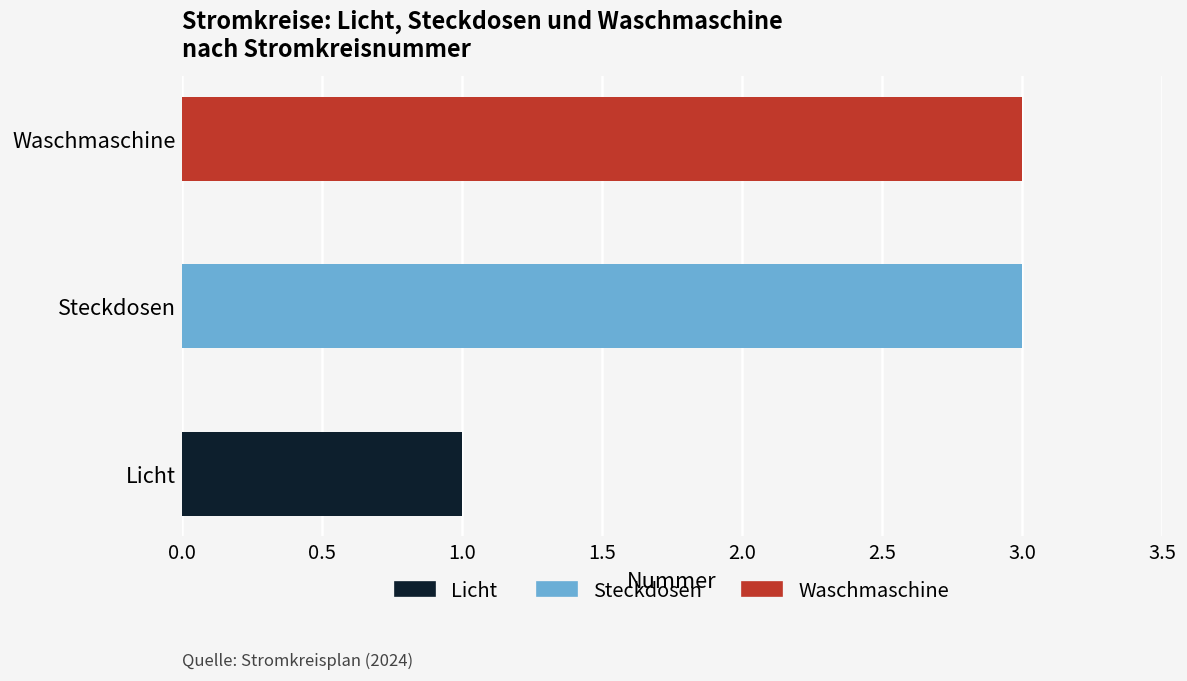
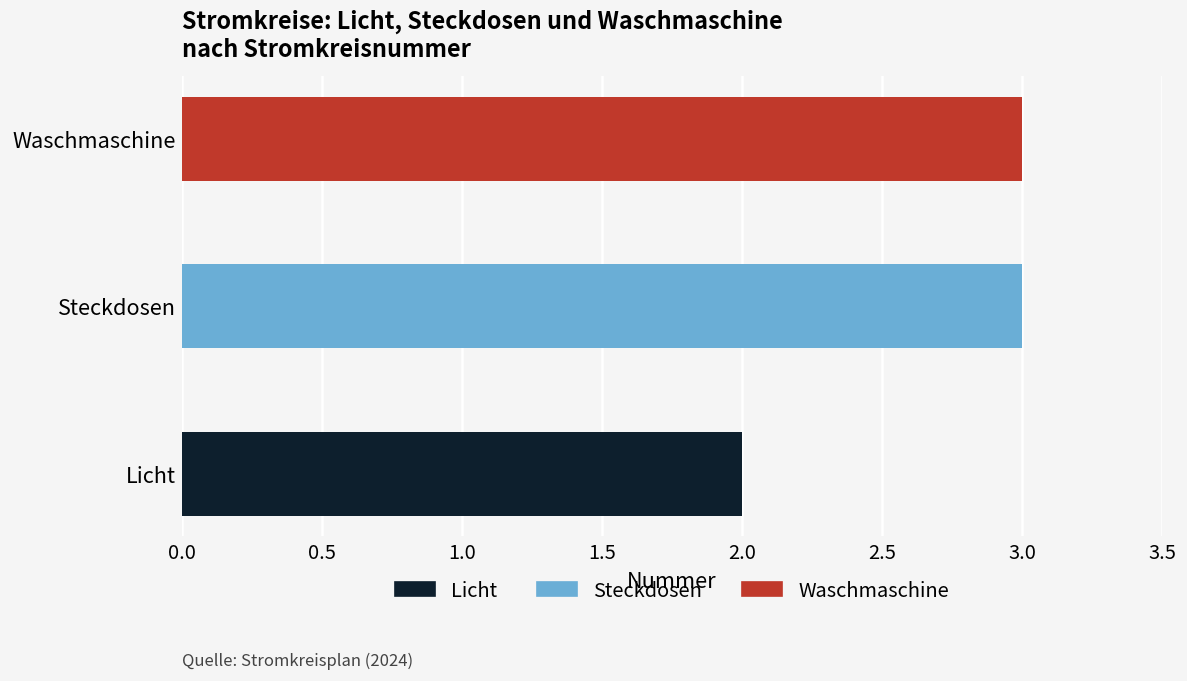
  {
    "Waschmaschine": 3,
    "Steckdosen": 3,
-   "Licht": 1
+   "Licht": 2
  }
